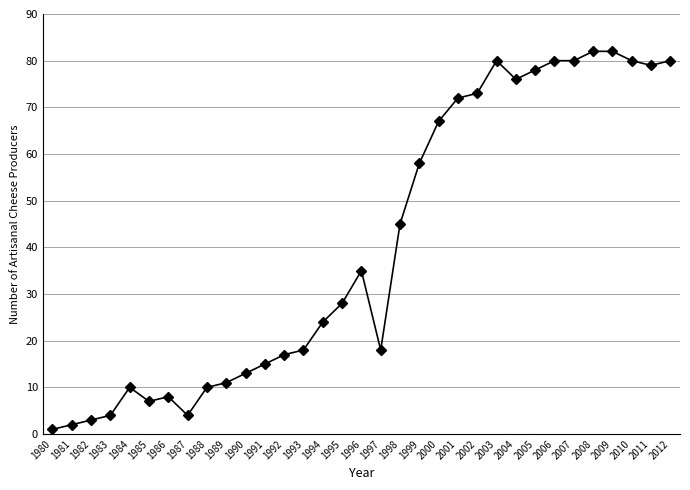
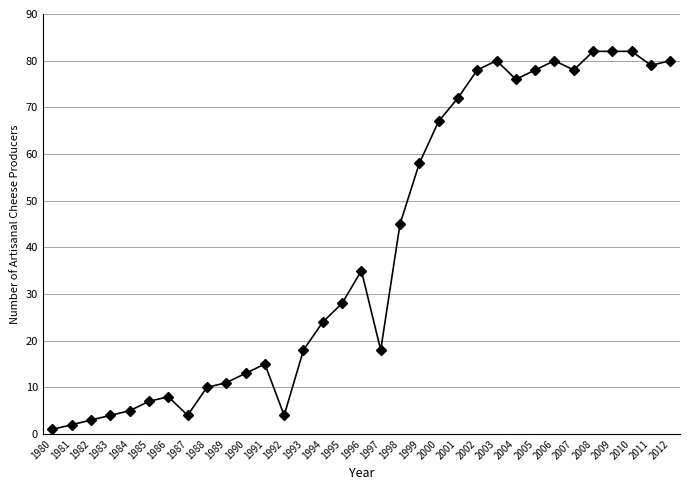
  {
    "1980": 1,
    "1981": 2,
    "1982": 3,
    "1983": 4,
-   "1984": 10,
+   "1984": 5,
    "1985": 7,
    "1986": 8,
    "1987": 4,
    "1988": 10,
    "1989": 11,
    "1990": 13,
    "1991": 15,
-   "1992": 17,
+   "1992": 4,
    "1993": 18,
    "1994": 24,
    "1995": 28,
    "1996": 35,
    "1997": 18,
    "1998": 45,
    "1999": 58,
    "2000": 67,
    "2001": 72,
-   "2002": 73,
+   "2002": 78,
    "2003": 80,
    "2004": 76,
    "2005": 78,
    "2006": 80,
-   "2007": 80,
+   "2007": 78,
    "2008": 82,
    "2009": 82,
-   "2010": 80,
+   "2010": 82,
    "2011": 79,
    "2012": 80
  }
